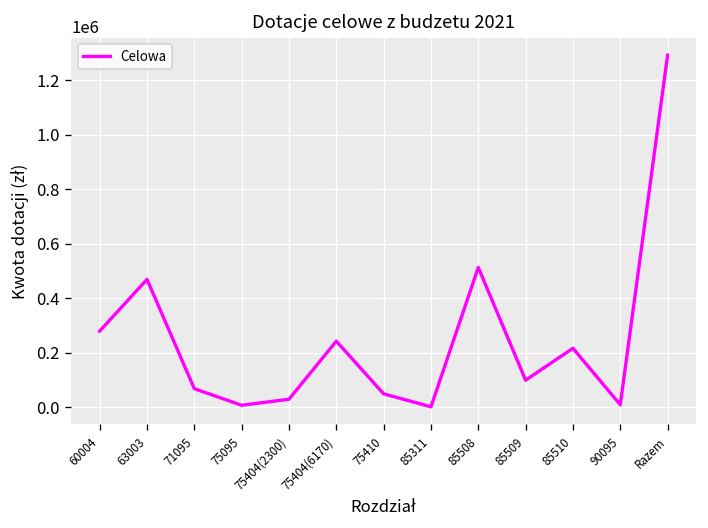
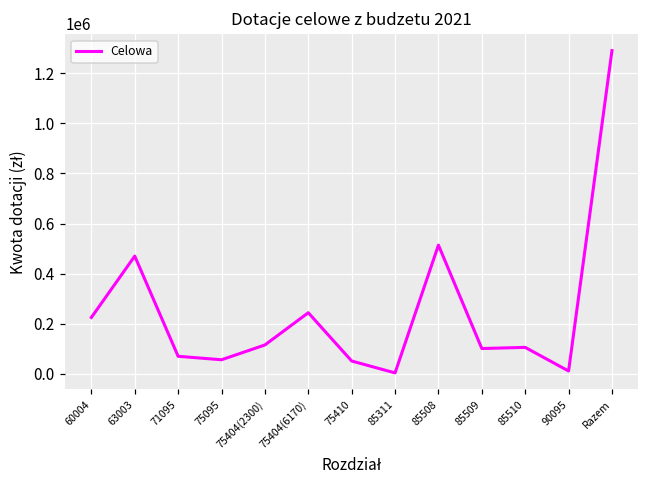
  {
-   "60004": 280000,
+   "60004": 220000,
    "63003": 470000,
    "71095": 70000,
-   "75095": 10000,
-   "75404(2300)": 30000,
+   "75095": 50000,
+   "75404(2300)": 110000,
    "75404(6170)": 240000,
    "75410": 50000,
    "85311": 0,
    "85508": 510000,
    "85509": 100000,
-   "85510": 220000,
+   "85510": 100000,
    "90095": 10000,
    "Razem": 1290000
  }
